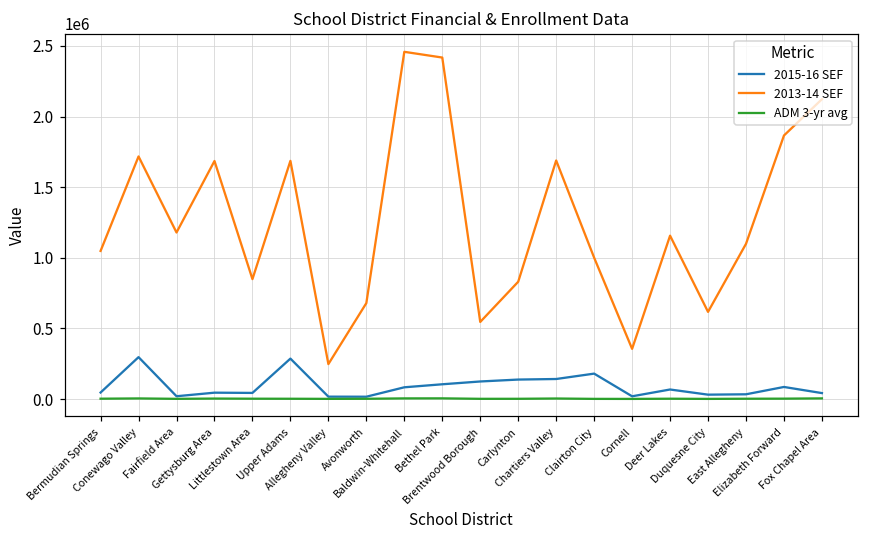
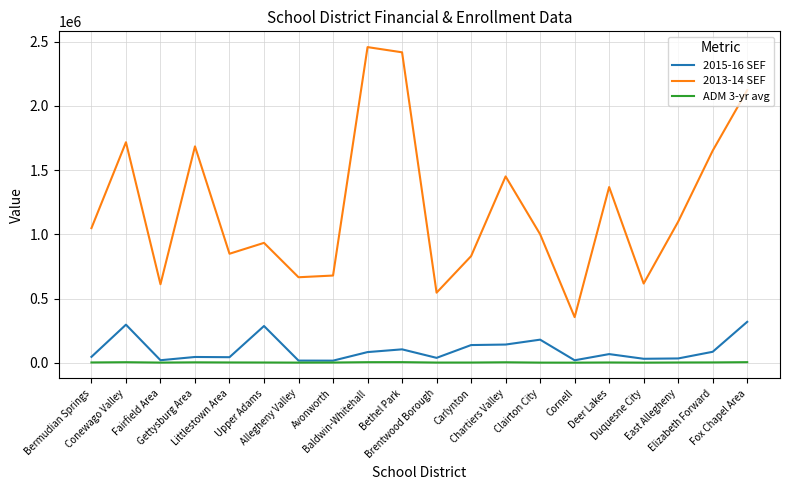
  {
    "2015-16 SEF": {
      "Bermudian Springs": 50000,
      "Conewago Valley": 300000,
      "Gettysburg Area": 40000,
      "Littlestown Area": 40000,
      "Upper Adams": 290000,
      "Baldwin-Whitehall": 80000,
      "Bethel Park": 100000,
-     "Brentwood Borough": 120000,
+     "Brentwood Borough": 40000,
      "Carlynton": 140000,
      "Chartiers Valley": 140000,
      "Clairton City": 180000,
      "Deer Lakes": 70000,
      "Duquesne City": 30000,
      "East Allegheny": 30000,
      "Elizabeth Forward": 90000,
-     "Fox Chapel Area": 40000
+     "Fox Chapel Area": 320000
    },
    "2013-14 SEF": {
      "Bermudian Springs": 1050000,
      "Conewago Valley": 1720000,
-     "Fairfield Area": 1180000,
+     "Fairfield Area": 610000,
      "Gettysburg Area": 1690000,
      "Littlestown Area": 850000,
-     "Upper Adams": 1690000,
-     "Allegheny Valley": 250000,
+     "Upper Adams": 930000,
+     "Allegheny Valley": 670000,
      "Avonworth": 680000,
      "Baldwin-Whitehall": 2460000,
      "Bethel Park": 2420000,
      "Brentwood Borough": 550000,
      "Carlynton": 830000,
-     "Chartiers Valley": 1690000,
+     "Chartiers Valley": 1450000,
      "Clairton City": 1000000,
      "Cornell": 360000,
-     "Deer Lakes": 1160000,
+     "Deer Lakes": 1370000,
      "Duquesne City": 620000,
      "East Allegheny": 1100000,
-     "Elizabeth Forward": 1870000
+     "Elizabeth Forward": 1650000
    },
    "ADM 3-yr avg": {
      "Bermudian Springs": 0,
      "Conewago Valley": 0,
      "Gettysburg Area": 0,
      "Littlestown Area": 0,
      "Upper Adams": 0,
      "Baldwin-Whitehall": 0,
      "Bethel Park": 0,
      "Brentwood Borough": 0,
      "Carlynton": 0,
      "Chartiers Valley": 0,
      "Clairton City": 0,
      "Deer Lakes": 0,
      "Duquesne City": 0,
      "East Allegheny": 0,
      "Elizabeth Forward": 0,
      "Fox Chapel Area": 0
    }
  }
